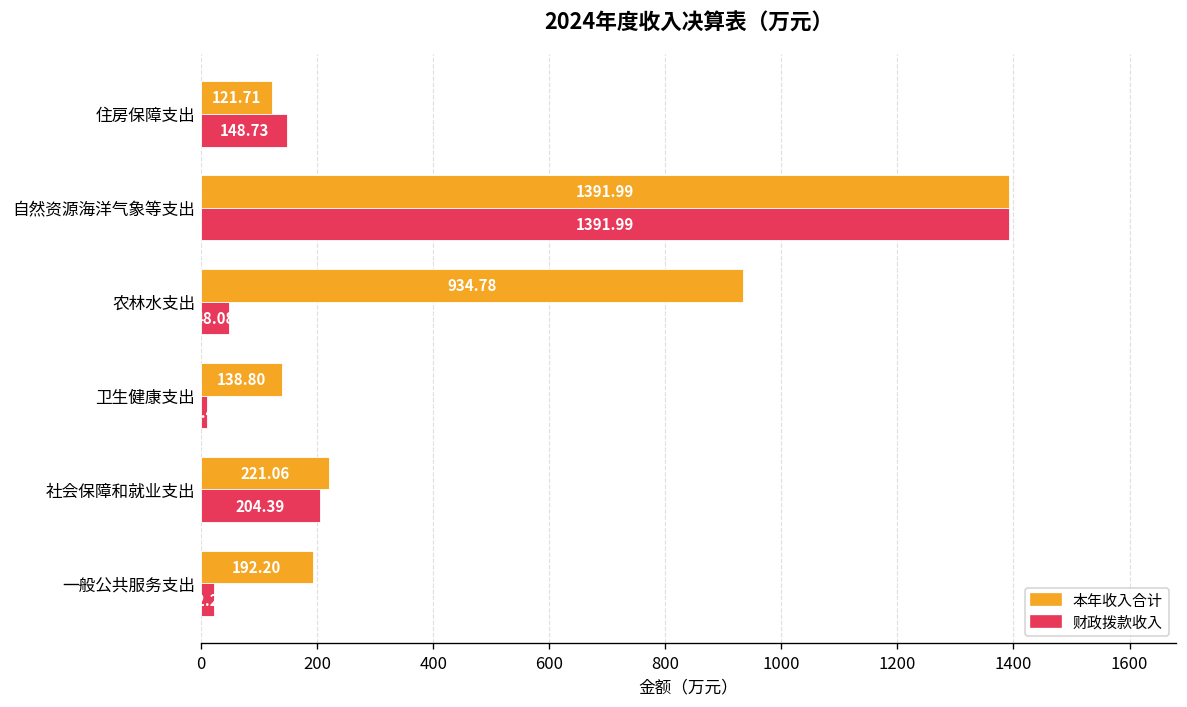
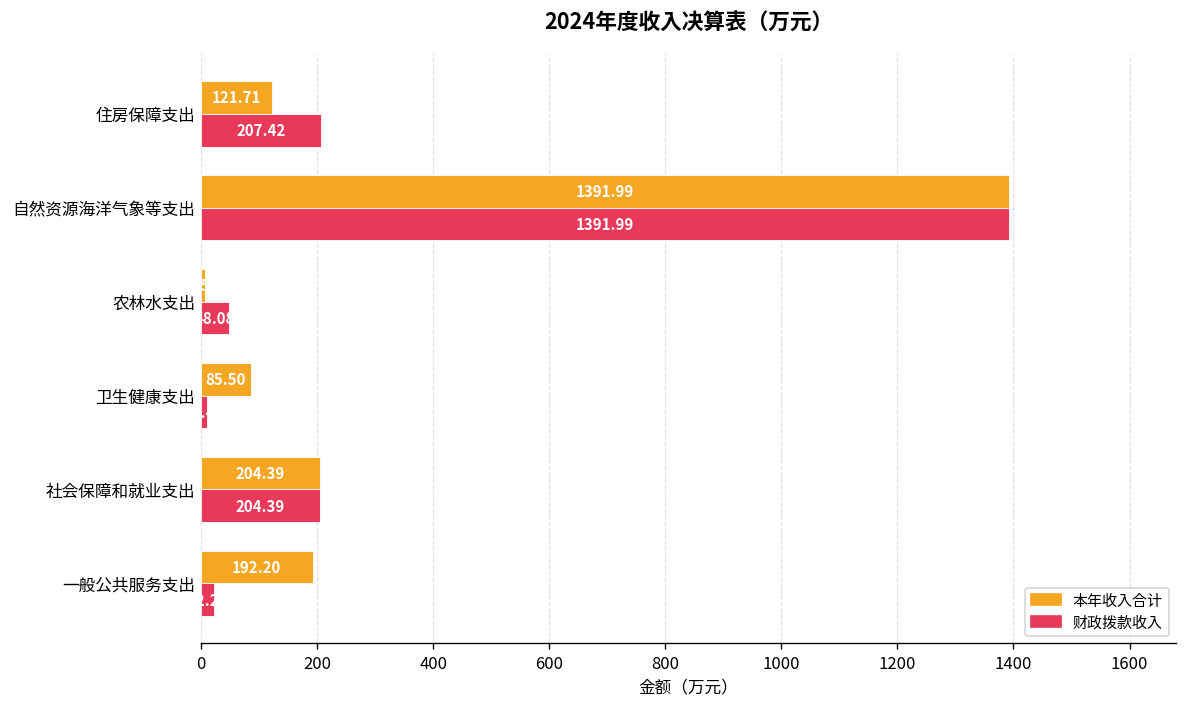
  {
    "本年收入合计": {
      "住房保障支出": 121.71,
      "自然资源海洋气象等支出": 1391.99,
-     "农林水支出": 930,
-     "卫生健康支出": 138.80,
-     "社会保障和就业支出": 221.06,
+     "农林水支出": 10,
+     "卫生健康支出": 85.50,
+     "社会保障和就业支出": 204.39,
      "一般公共服务支出": 192.20
    },
    "财政拨款收入": {
-     "住房保障支出": 148.73,
+     "住房保障支出": 207.42,
      "自然资源海洋气象等支出": 1391.99,
      "农林水支出": 48.08,
      "社会保障和就业支出": 204.39
    }
  }
